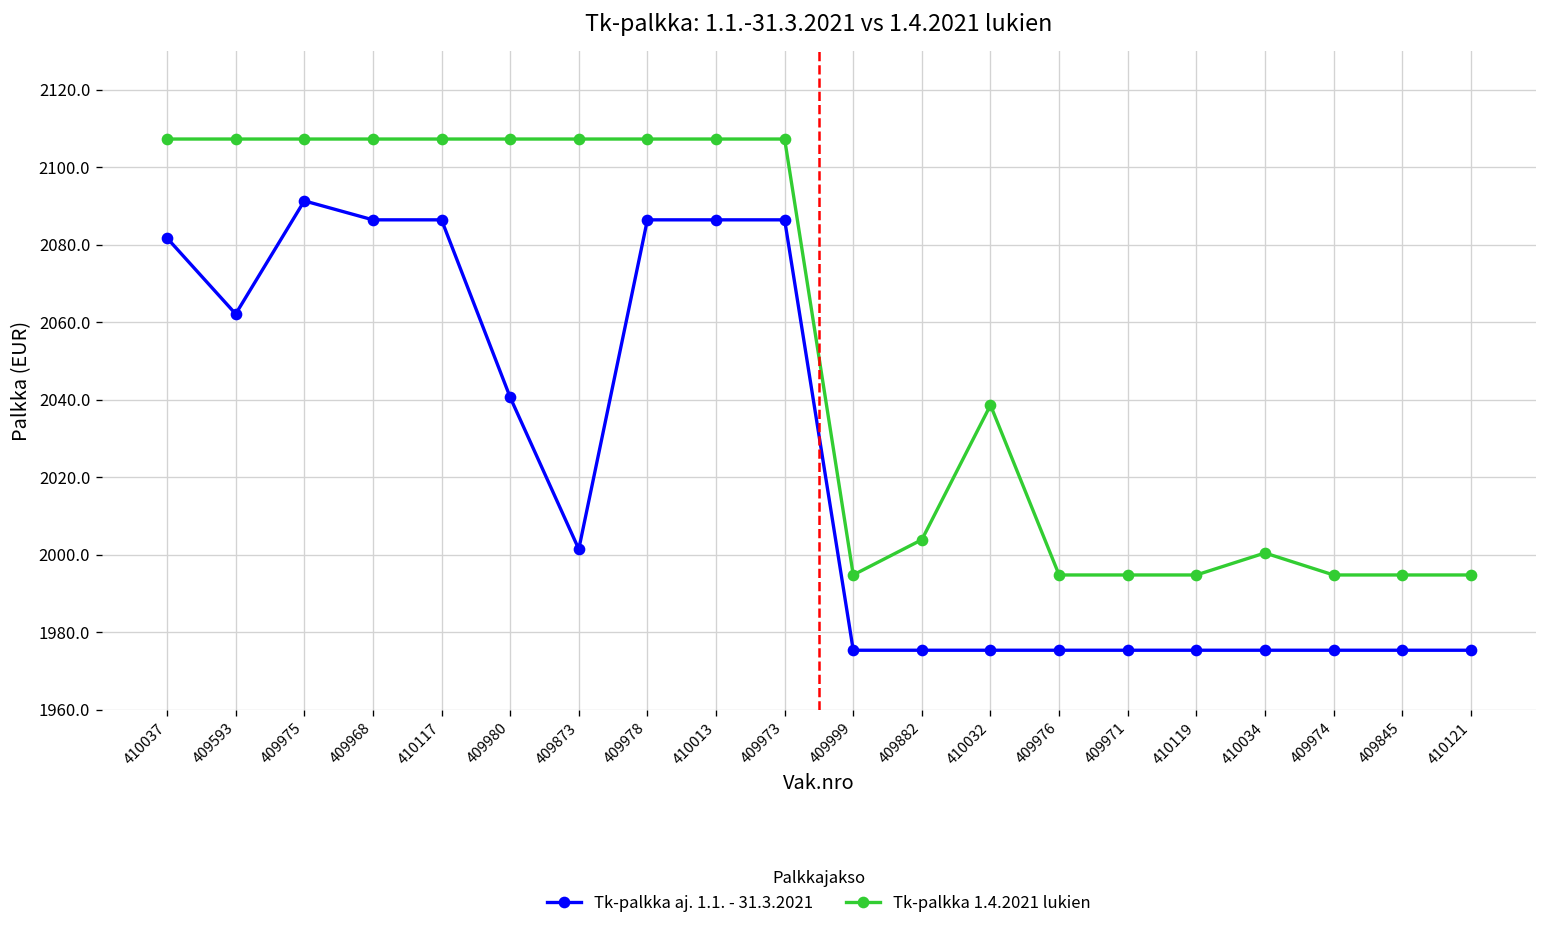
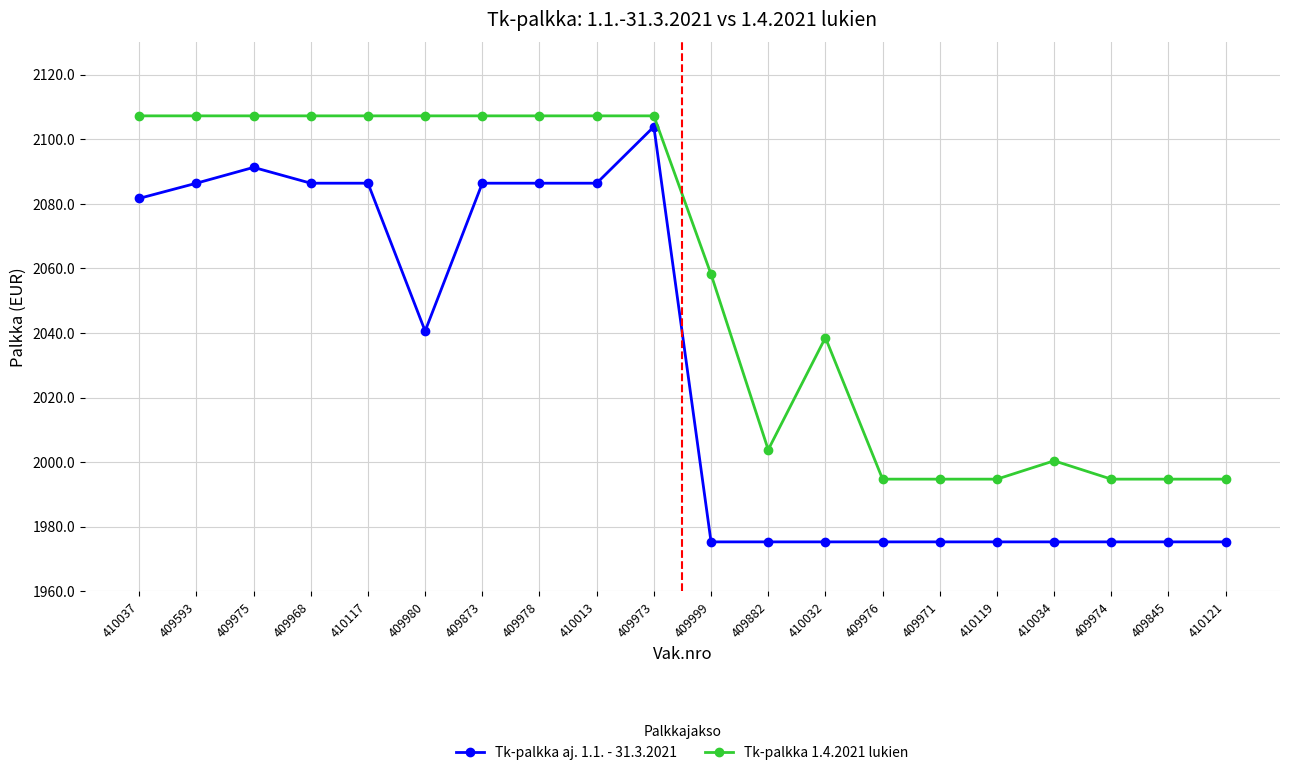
  {
    "Tk-palkka aj. 1.1. - 31.3.2021": {
      "410037": 2082,
-     "409593": 2062,
+     "409593": 2086,
      "409975": 2091,
      "409968": 2086,
      "410117": 2086,
      "409980": 2041,
-     "409873": 2001,
+     "409873": 2086,
      "409978": 2086,
      "410013": 2086,
-     "409973": 2086,
+     "409973": 2104,
      "409999": 1975,
      "409882": 1975,
      "410032": 1975,
      "409976": 1975,
      "409971": 1975,
      "410119": 1975,
      "410034": 1975,
      "409974": 1975,
      "409845": 1975,
      "410121": 1975
    },
    "Tk-palkka 1.4.2021 lukien": {
      "410037": 2107,
      "409593": 2107,
      "409975": 2107,
      "409968": 2107,
      "410117": 2107,
      "409980": 2107,
      "409873": 2107,
      "409978": 2107,
      "410013": 2107,
      "409973": 2107,
-     "409999": 1995,
+     "409999": 2058,
      "409882": 2004,
      "410032": 2039,
      "409976": 1995,
      "409971": 1995,
      "410119": 1995,
      "410034": 2000,
      "409974": 1995,
      "409845": 1995,
      "410121": 1995
    }
  }
